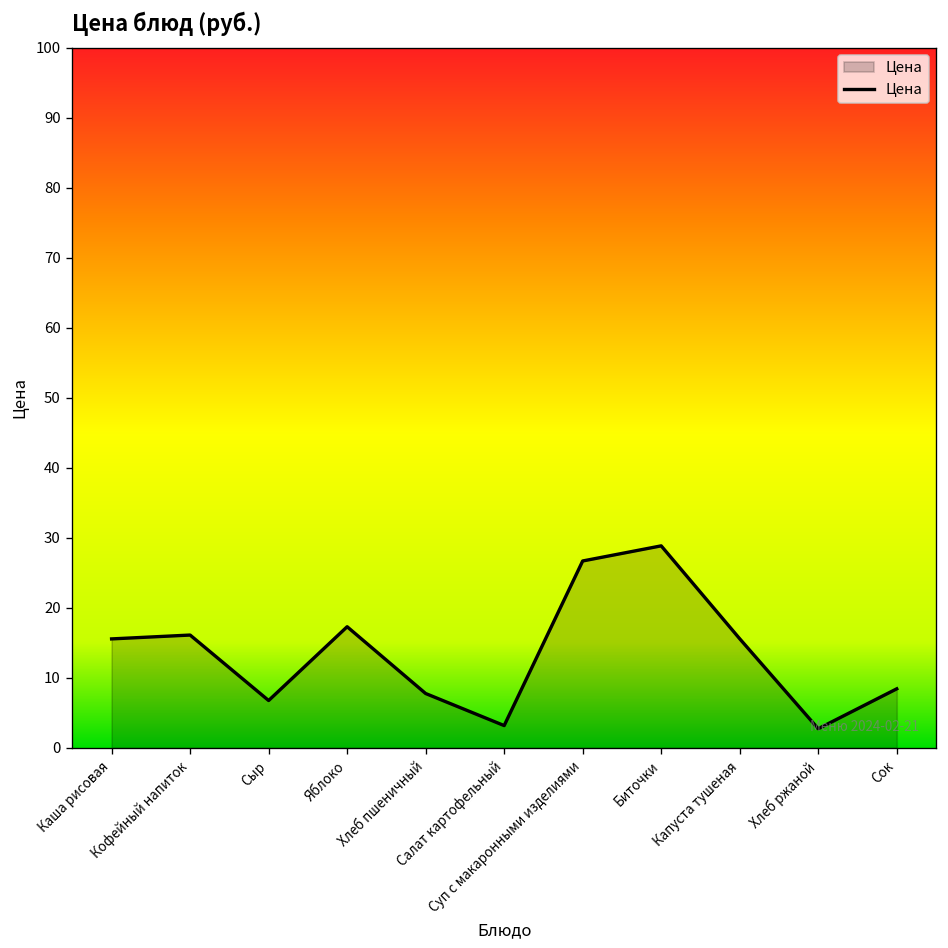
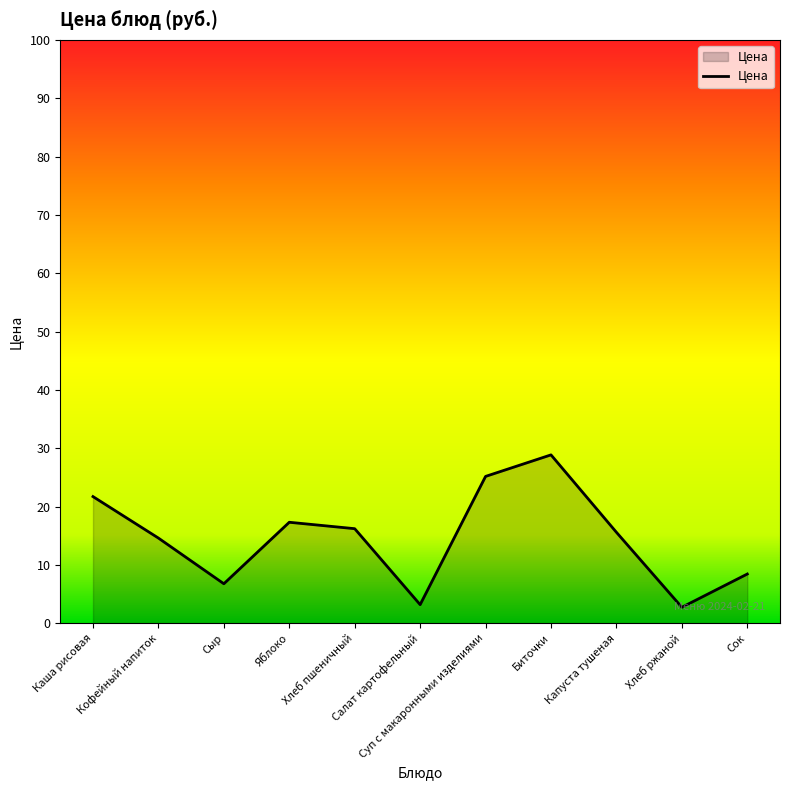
  {
-   "Каша рисовая": 16,
-   "Кофейный напиток": 16,
+   "Каша рисовая": 22,
+   "Кофейный напиток": 15,
    "Сыр": 7,
    "Яблоко": 17,
-   "Хлеб пшеничный": 8,
+   "Хлеб пшеничный": 16,
    "Салат картофельный": 3,
-   "Суп с макаронными изделиями": 27,
+   "Суп с макаронными изделиями": 25,
    "Биточки": 29,
    "Капуста тушеная": 16,
    "Сок": 8
  }
